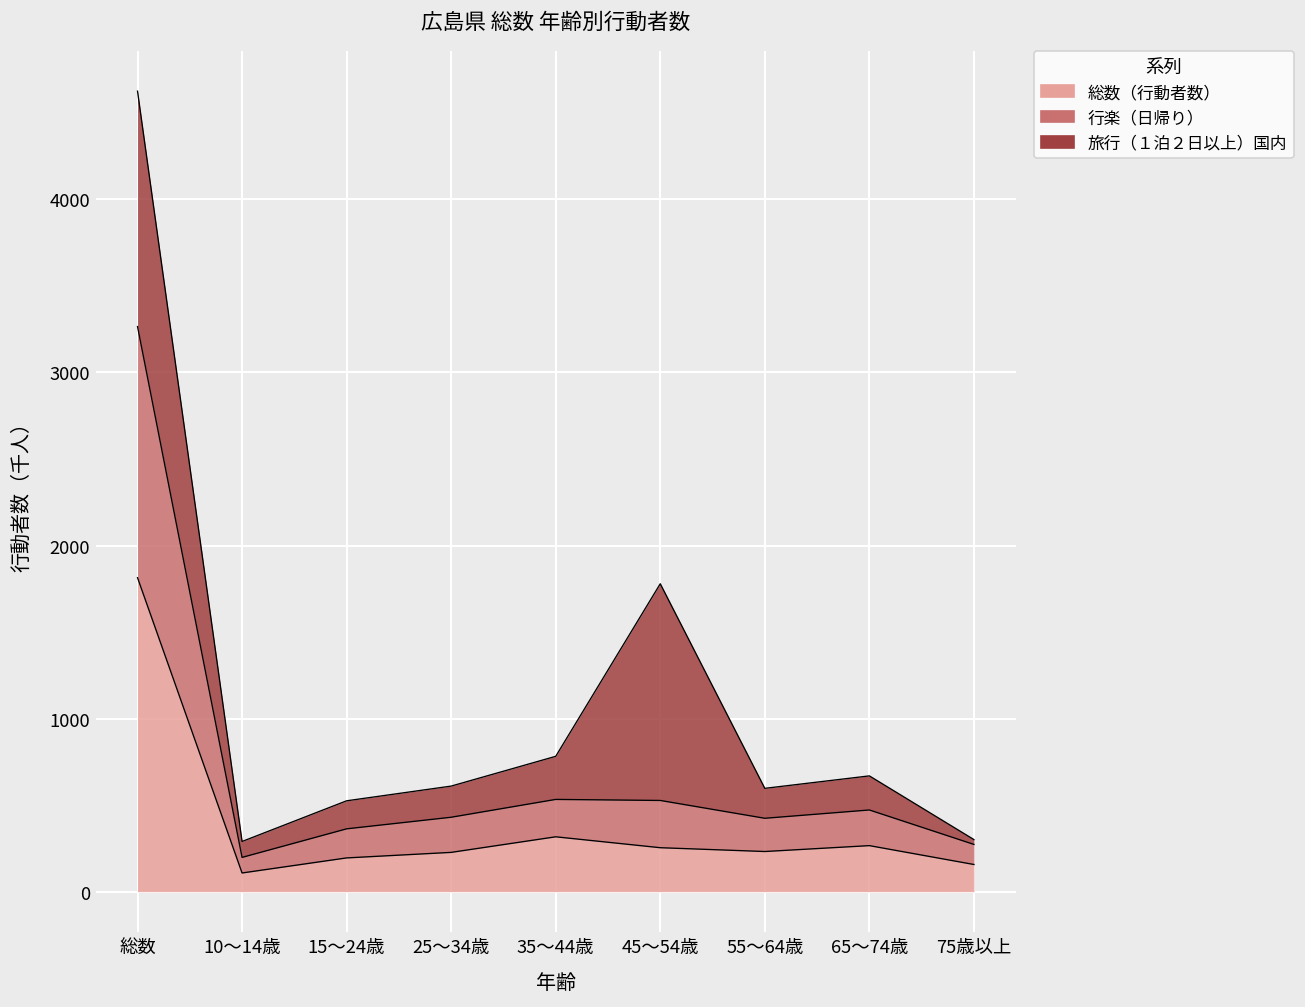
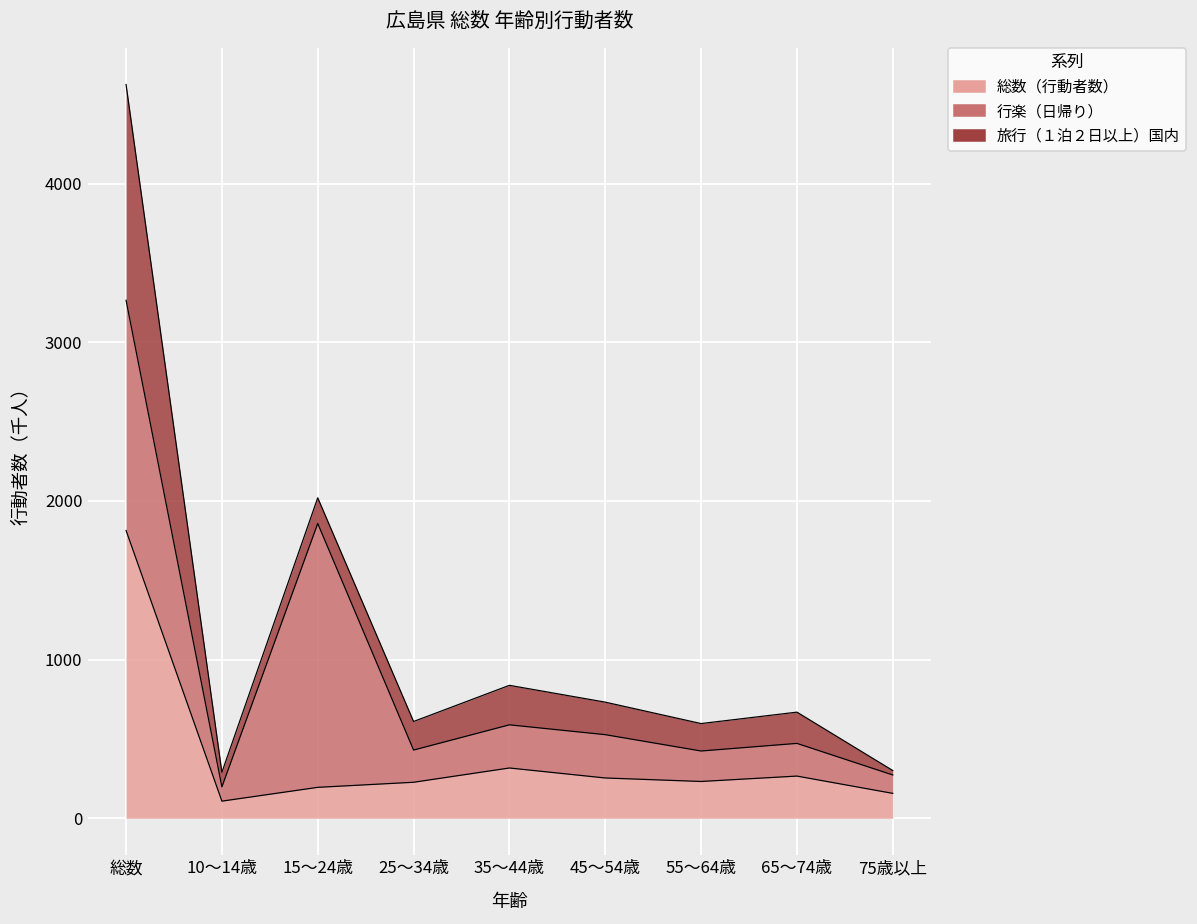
  {
    "総数（行動者数）": {
      "総数": 1810,
      "10～14歳": 110,
      "15～24歳": 200,
      "25～34歳": 230,
      "35～44歳": 320,
      "45～54歳": 250,
      "55～64歳": 230,
      "65～74歳": 270,
      "75歳以上": 160
    },
    "行楽（日帰り）": {
      "総数": 1450,
      "10～14歳": 90,
-     "15～24歳": 170,
+     "15～24歳": 1660,
      "25～34歳": 200,
-     "35～44歳": 220,
+     "35～44歳": 270,
      "45～54歳": 270,
      "55～64歳": 190,
      "65～74歳": 210,
      "75歳以上": 120
    },
    "旅行（１泊２日以上）国内": {
      "総数": 1360,
      "10～14歳": 90,
      "15～24歳": 160,
      "25～34歳": 180,
      "35～44歳": 250,
-     "45～54歳": 1250,
+     "45～54歳": 210,
      "55～64歳": 170,
      "65～74歳": 200,
      "75歳以上": 30
    }
  }
